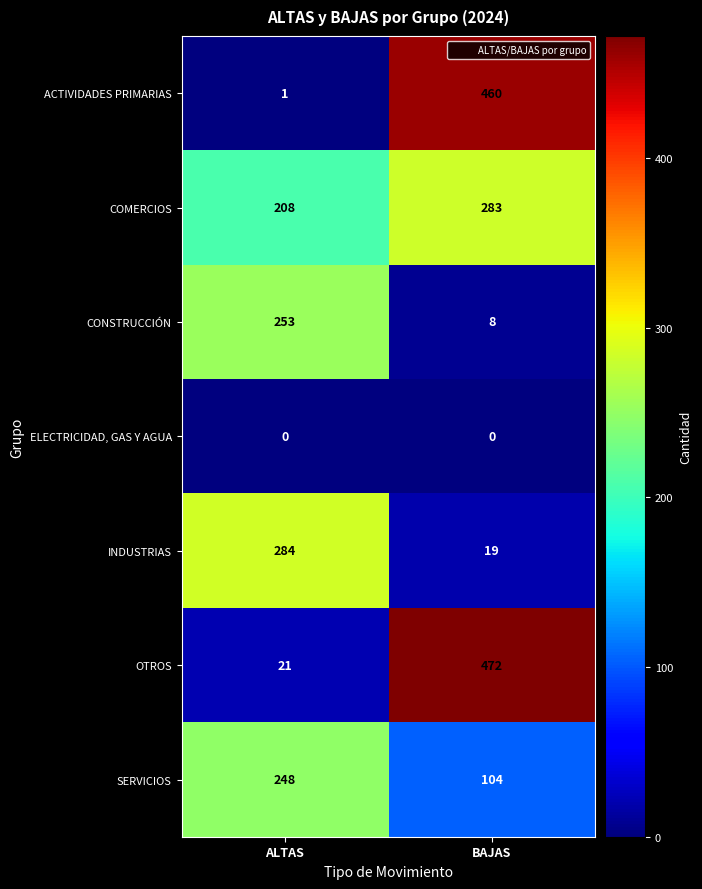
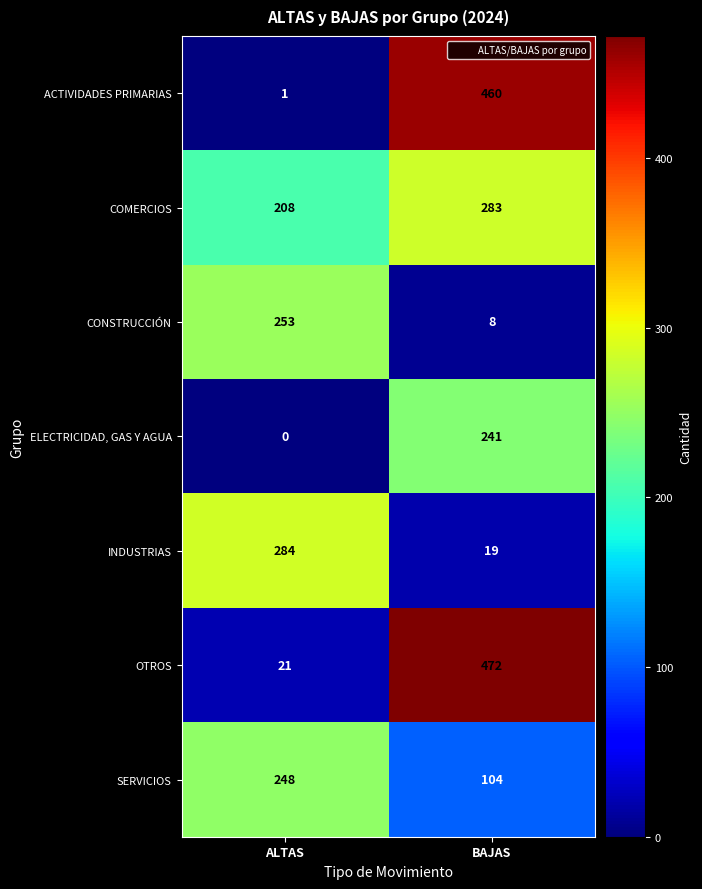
  {
    "ACTIVIDADES PRIMARIAS": {
      "ALTAS": 1,
      "BAJAS": 460
    },
    "COMERCIOS": {
      "ALTAS": 208,
      "BAJAS": 283
    },
    "CONSTRUCCIÓN": {
      "ALTAS": 253,
      "BAJAS": 8
    },
    "ELECTRICIDAD, GAS Y AGUA": {
      "ALTAS": 0,
-     "BAJAS": 0
+     "BAJAS": 241
    },
    "INDUSTRIAS": {
      "ALTAS": 284,
      "BAJAS": 19
    },
    "OTROS": {
      "ALTAS": 21,
      "BAJAS": 472
    },
    "SERVICIOS": {
      "ALTAS": 248,
      "BAJAS": 104
    }
  }
